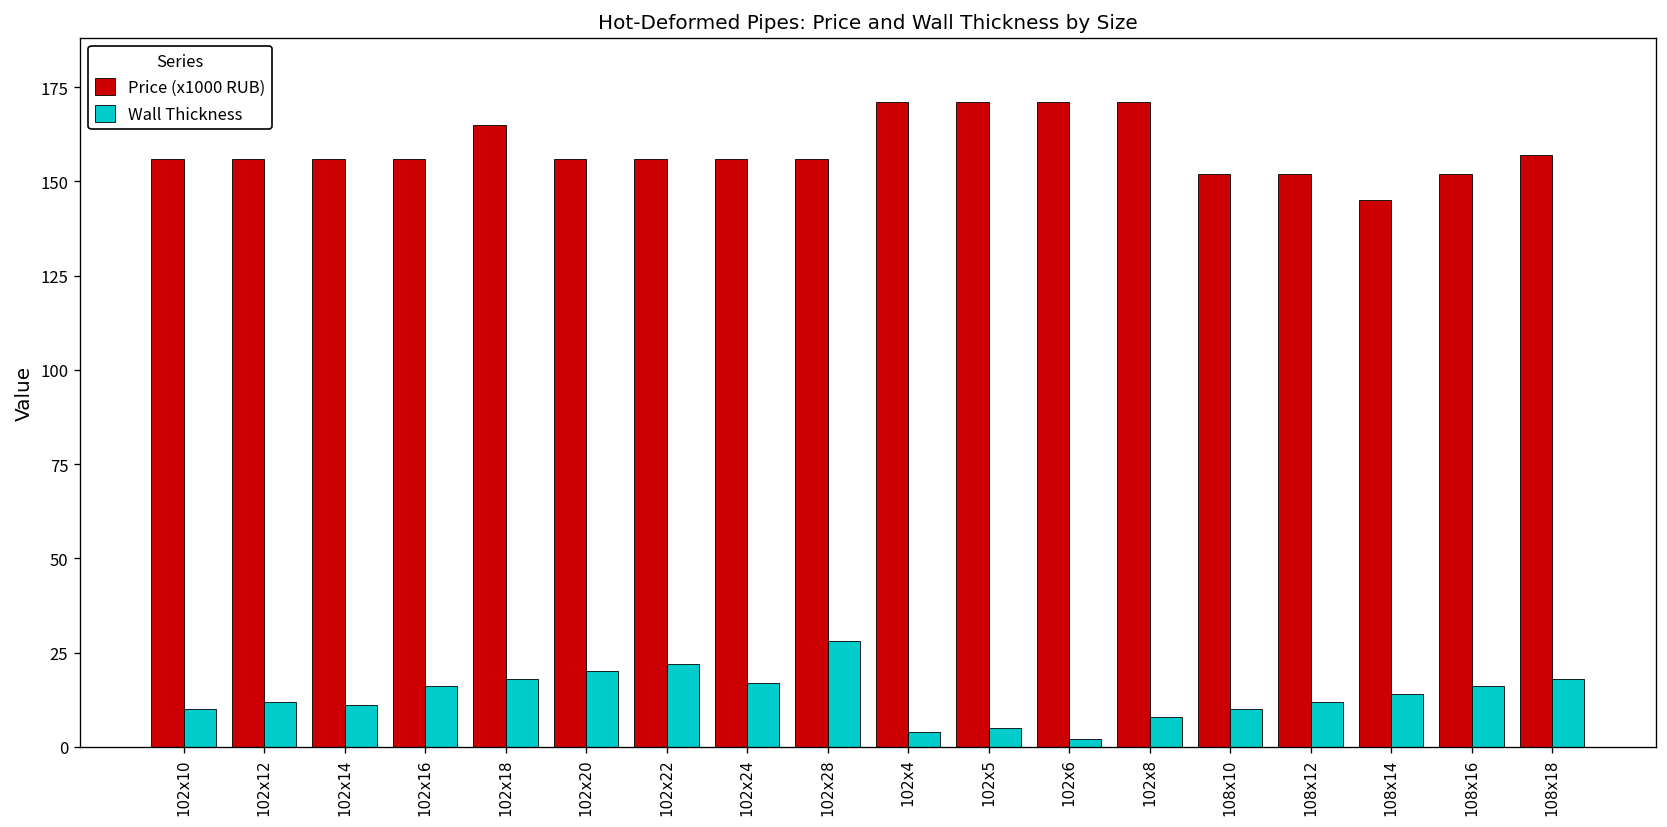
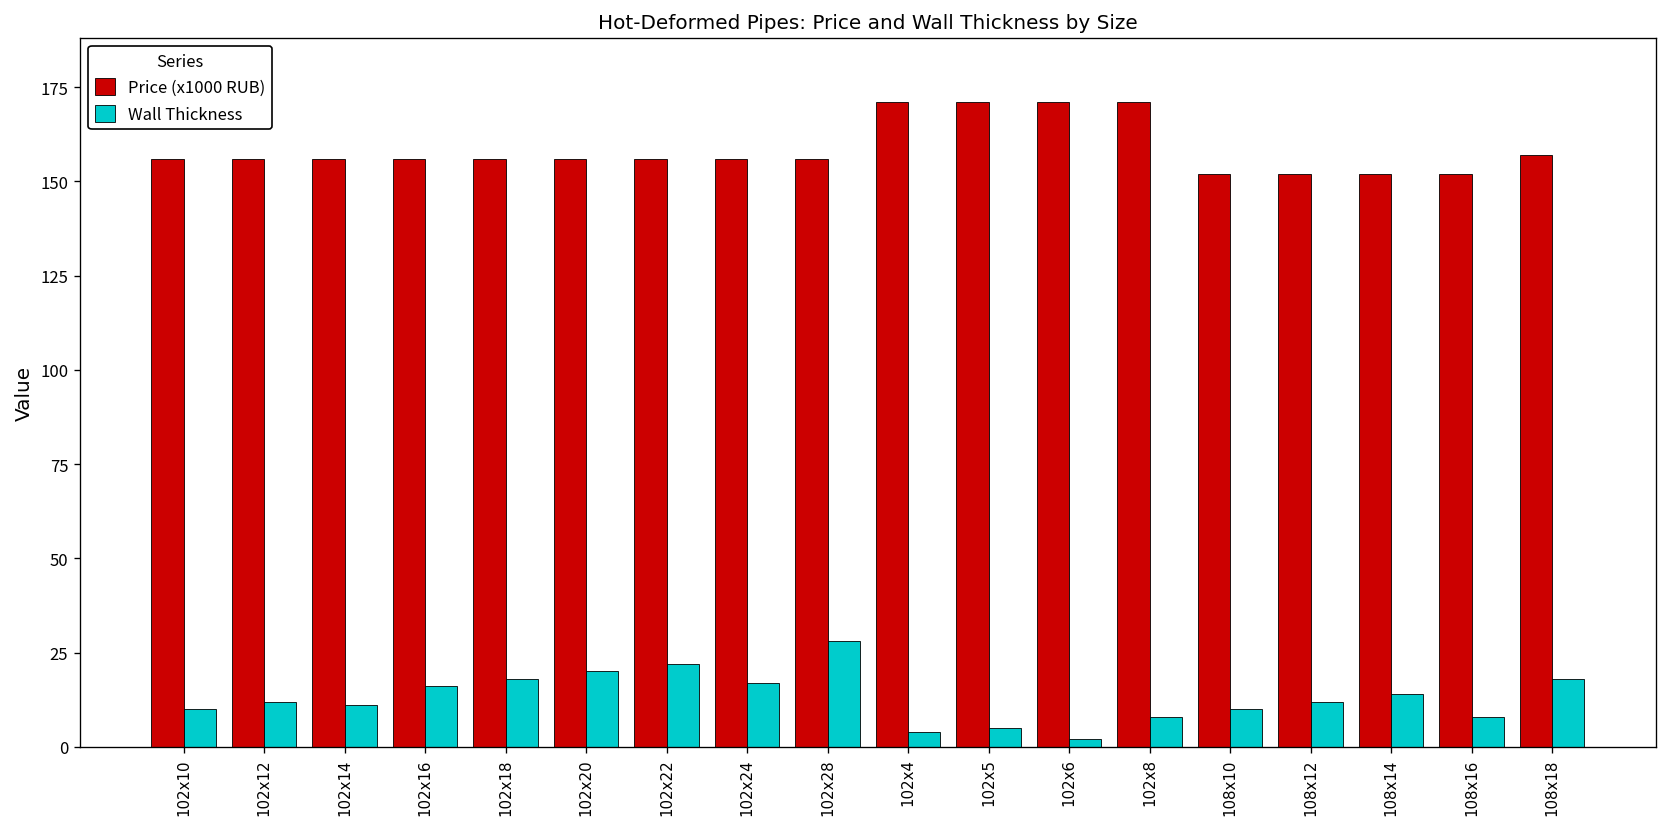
  {
    "Price (x1000 RUB)": {
      "102x10": 156,
      "102x12": 156,
      "102x14": 156,
      "102x16": 156,
-     "102x18": 165,
+     "102x18": 156,
      "102x20": 156,
      "102x22": 156,
      "102x24": 156,
      "102x28": 156,
      "102x4": 171,
      "102x5": 171,
      "102x6": 171,
      "102x8": 171,
      "108x10": 152,
      "108x12": 152,
-     "108x14": 145,
+     "108x14": 152,
      "108x16": 152,
      "108x18": 157
    },
    "Wall Thickness": {
      "102x10": 10,
      "102x12": 12,
      "102x14": 11,
      "102x16": 16,
      "102x18": 18,
      "102x20": 20,
      "102x22": 22,
      "102x24": 17,
      "102x28": 28,
      "102x4": 4,
      "102x5": 5,
      "102x6": 2,
      "102x8": 8,
      "108x10": 10,
      "108x12": 12,
      "108x14": 14,
-     "108x16": 16,
+     "108x16": 8,
      "108x18": 18
    }
  }
